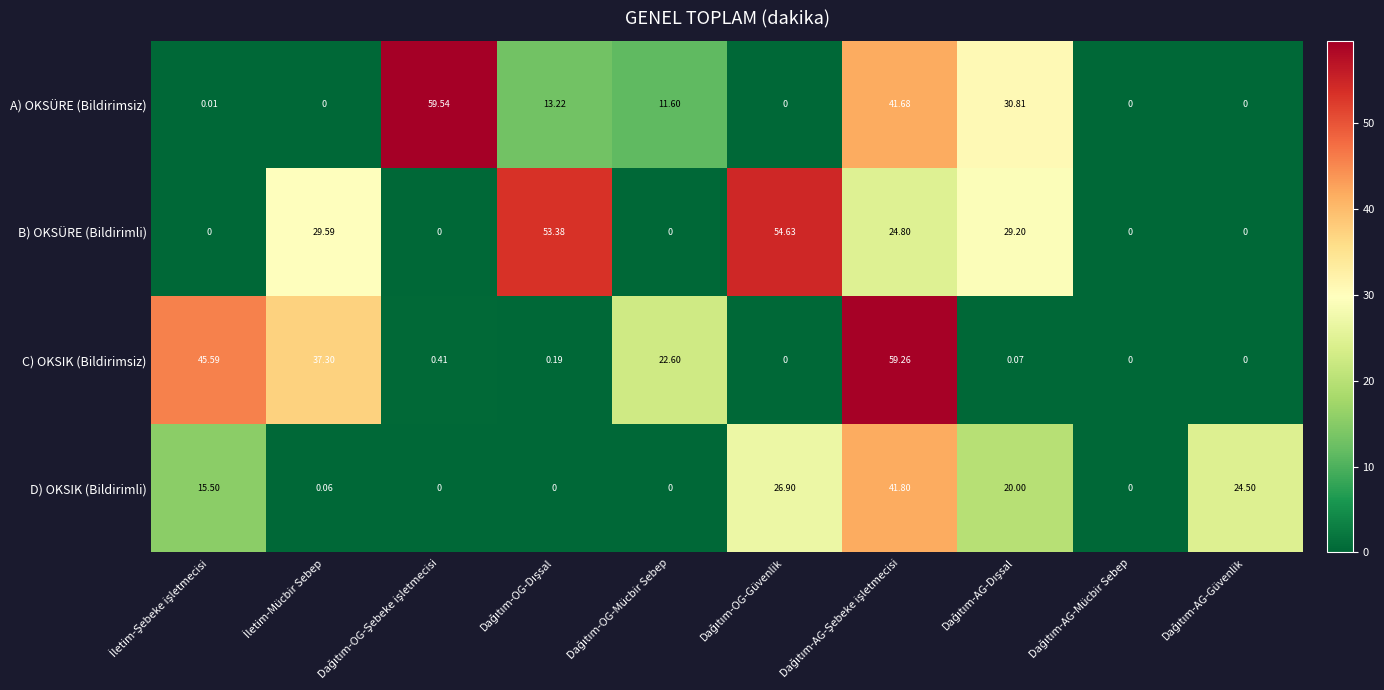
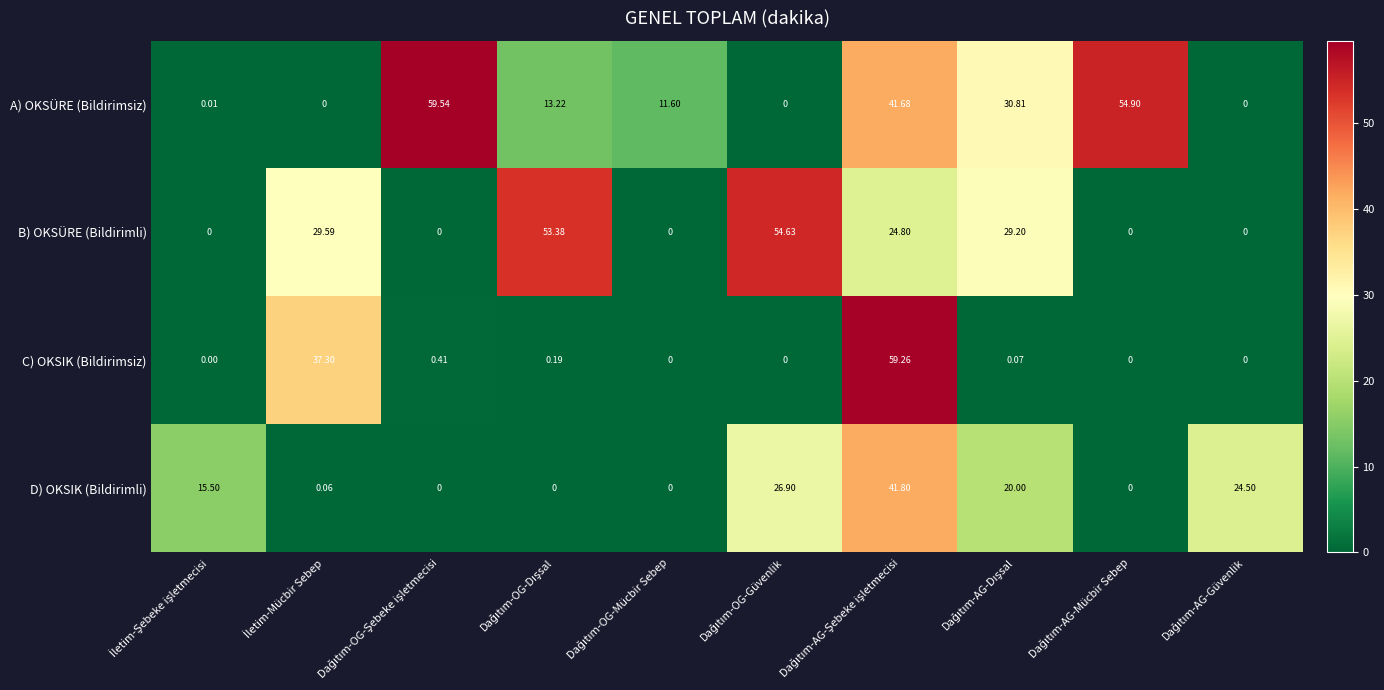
  {
    "A) OKSÜRE (Bildirimsiz)": {
      "İletim-Şebeke işletmecisi": 0.01,
      "İletim-Mücbir Sebep": 0,
      "Dağıtım-OG-Şebeke işletmecisi": 59.54,
      "Dağıtım-OG-Dışsal": 13.22,
      "Dağıtım-OG-Mücbir Sebep": 11.60,
      "Dağıtım-OG-Güvenlik": 0,
      "Dağıtım-AG-Şebeke işletmecisi": 41.68,
      "Dağıtım-AG-Dışsal": 30.81,
-     "Dağıtım-AG-Mücbir Sebep": 0,
+     "Dağıtım-AG-Mücbir Sebep": 54.90,
      "Dağıtım-AG-Güvenlik": 0
    },
    "B) OKSÜRE (Bildirimli)": {
      "İletim-Şebeke işletmecisi": 0,
      "İletim-Mücbir Sebep": 29.59,
      "Dağıtım-OG-Şebeke işletmecisi": 0,
      "Dağıtım-OG-Dışsal": 53.38,
      "Dağıtım-OG-Mücbir Sebep": 0,
      "Dağıtım-OG-Güvenlik": 54.63,
      "Dağıtım-AG-Şebeke işletmecisi": 24.80,
      "Dağıtım-AG-Dışsal": 29.20,
      "Dağıtım-AG-Mücbir Sebep": 0,
      "Dağıtım-AG-Güvenlik": 0
    },
    "C) OKSIK (Bildirimsiz)": {
-     "İletim-Şebeke işletmecisi": 45.59,
+     "İletim-Şebeke işletmecisi": 0.00,
      "İletim-Mücbir Sebep": 37.30,
      "Dağıtım-OG-Şebeke işletmecisi": 0.41,
      "Dağıtım-OG-Dışsal": 0.19,
-     "Dağıtım-OG-Mücbir Sebep": 22.60,
+     "Dağıtım-OG-Mücbir Sebep": 0,
      "Dağıtım-OG-Güvenlik": 0,
      "Dağıtım-AG-Şebeke işletmecisi": 59.26,
      "Dağıtım-AG-Dışsal": 0.07,
      "Dağıtım-AG-Mücbir Sebep": 0,
      "Dağıtım-AG-Güvenlik": 0
    },
    "D) OKSIK (Bildirimli)": {
      "İletim-Şebeke işletmecisi": 15.50,
      "İletim-Mücbir Sebep": 0.06,
      "Dağıtım-OG-Şebeke işletmecisi": 0,
      "Dağıtım-OG-Dışsal": 0,
      "Dağıtım-OG-Mücbir Sebep": 0,
      "Dağıtım-OG-Güvenlik": 26.90,
      "Dağıtım-AG-Şebeke işletmecisi": 41.80,
      "Dağıtım-AG-Dışsal": 20.00,
      "Dağıtım-AG-Mücbir Sebep": 0,
      "Dağıtım-AG-Güvenlik": 24.50
    }
  }
